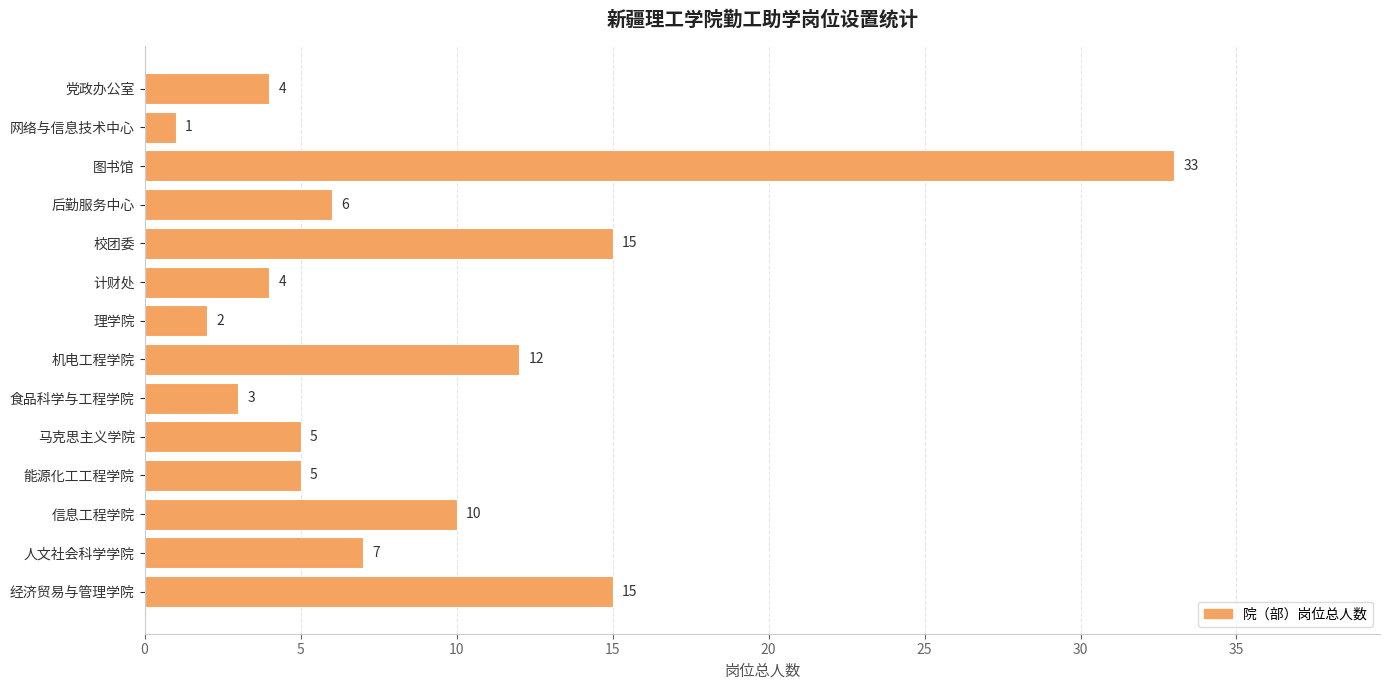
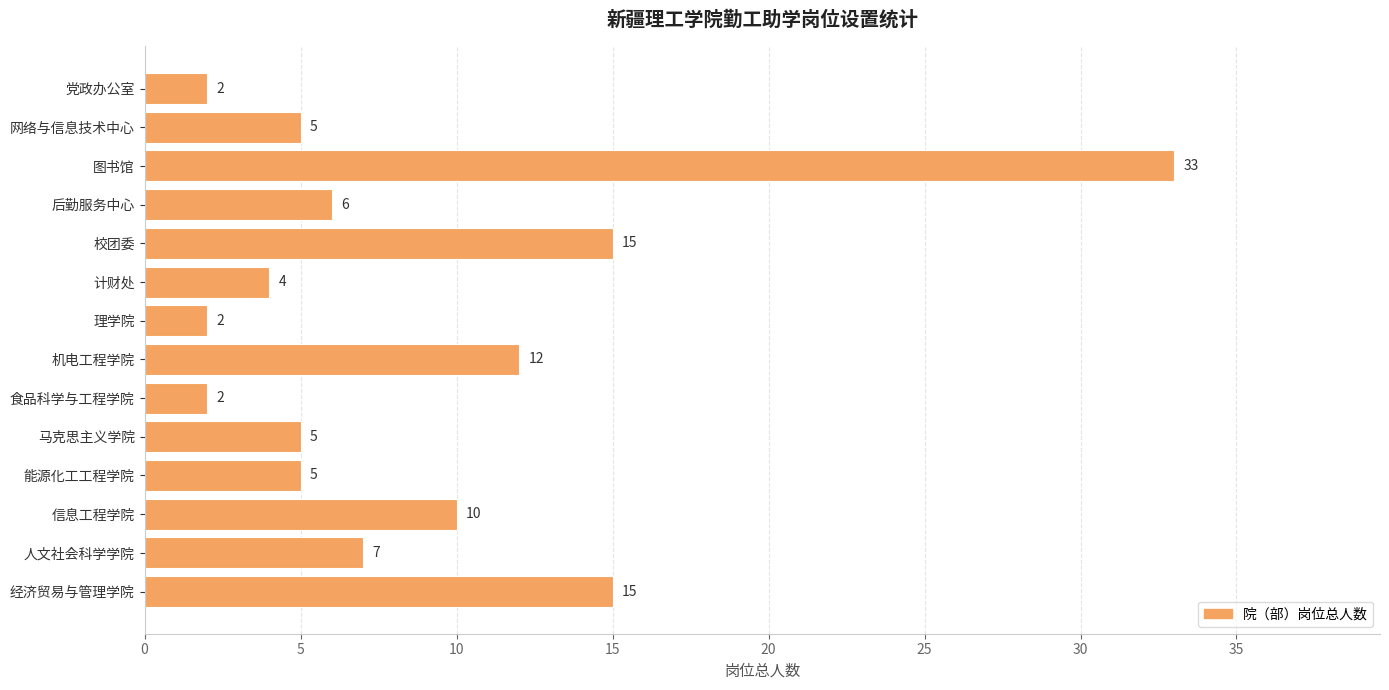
  {
-   "党政办公室": 4,
-   "网络与信息技术中心": 1,
+   "党政办公室": 2,
+   "网络与信息技术中心": 5,
    "图书馆": 33,
    "后勤服务中心": 6,
    "校团委": 15,
    "计财处": 4,
    "理学院": 2,
    "机电工程学院": 12,
-   "食品科学与工程学院": 3,
+   "食品科学与工程学院": 2,
    "马克思主义学院": 5,
    "能源化工工程学院": 5,
    "信息工程学院": 10,
    "人文社会科学学院": 7,
    "经济贸易与管理学院": 15
  }
